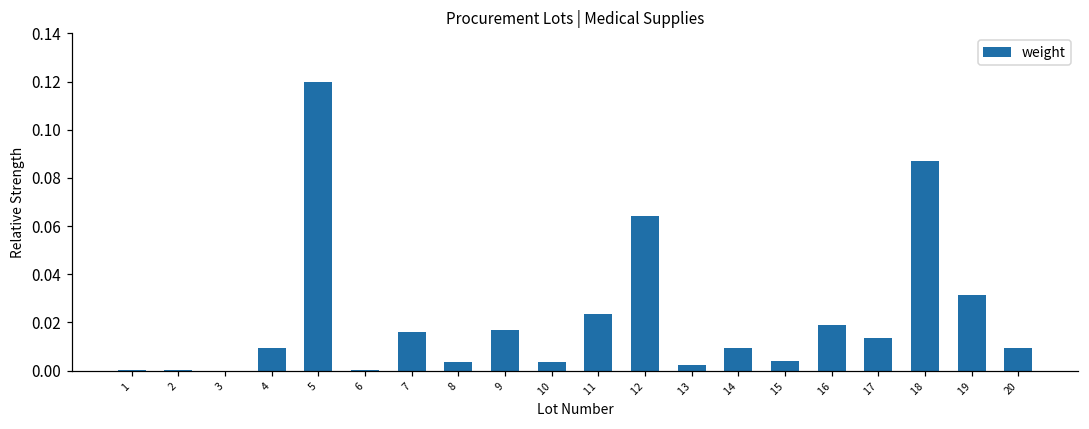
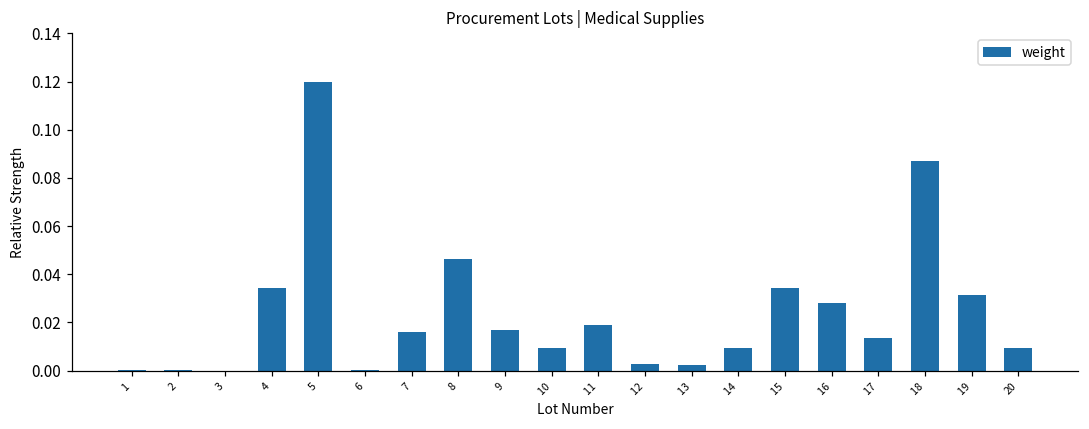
  {
-   "4": 0.009,
+   "4": 0.034,
    "5": 0.120,
    "7": 0.016,
-   "8": 0.004,
+   "8": 0.046,
    "9": 0.017,
-   "10": 0.003,
-   "11": 0.023,
-   "12": 0.064,
+   "10": 0.009,
+   "11": 0.019,
+   "12": 0.003,
    "13": 0.002,
    "14": 0.009,
-   "15": 0.004,
-   "16": 0.019,
+   "15": 0.034,
+   "16": 0.028,
    "17": 0.013,
    "18": 0.087,
    "19": 0.032,
    "20": 0.010
  }
